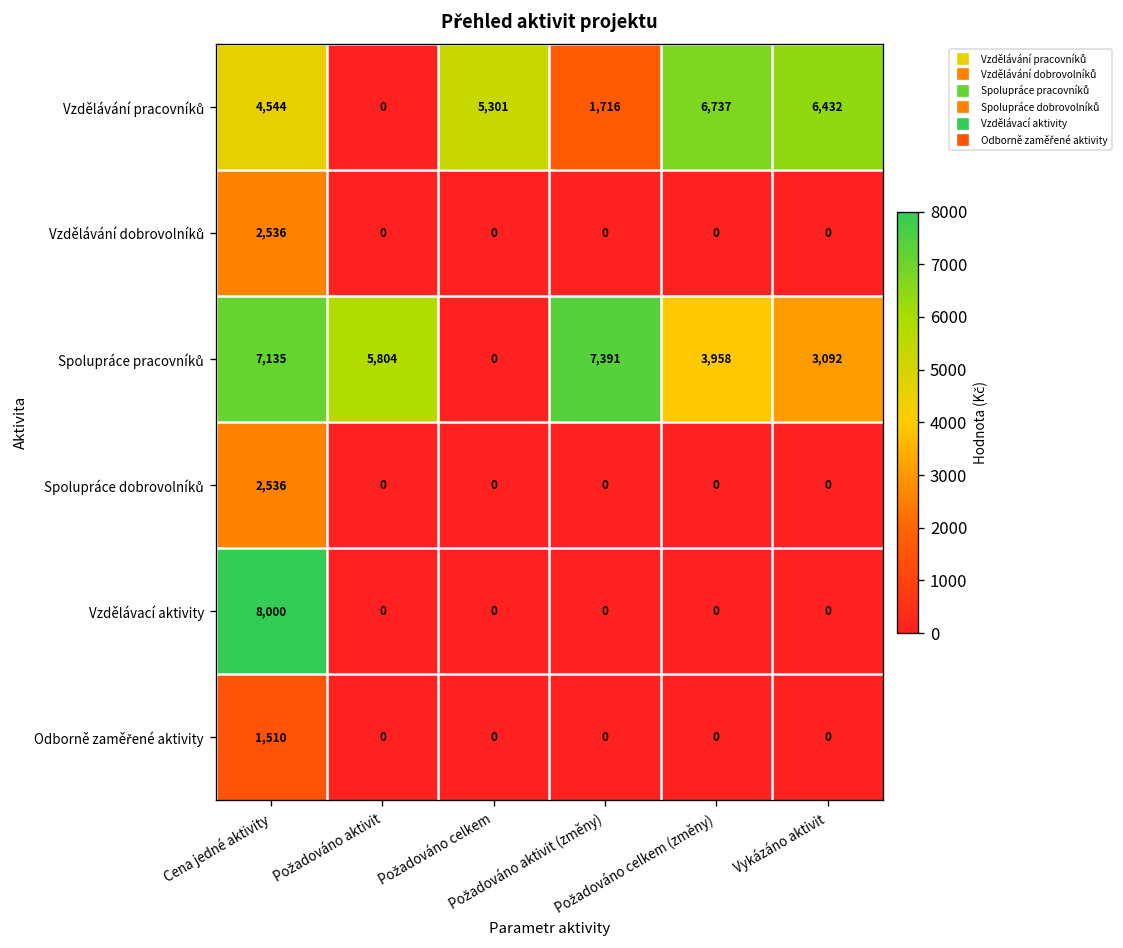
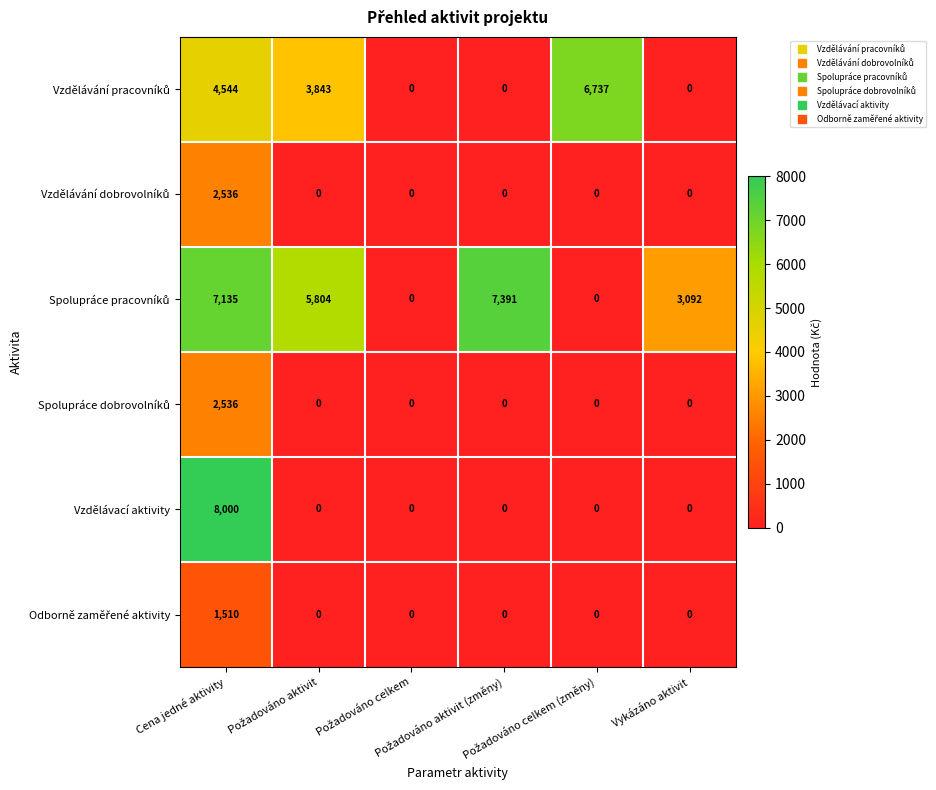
  {
    "Vzdělávání pracovníků": {
      "Cena jedné aktivity": "4,544",
-     "Požadováno aktivit": "0",
-     "Požadováno celkem": "5,301",
-     "Požadováno aktivit (změny)": "1,716",
+     "Požadováno aktivit": "3,843",
+     "Požadováno celkem": "0",
+     "Požadováno aktivit (změny)": "0",
      "Požadováno celkem (změny)": "6,737",
-     "Vykázáno aktivit": "6,432"
+     "Vykázáno aktivit": "0"
    },
    "Vzdělávání dobrovolníků": {
      "Cena jedné aktivity": "2,536",
      "Požadováno aktivit": "0",
      "Požadováno celkem": "0",
      "Požadováno aktivit (změny)": "0",
      "Požadováno celkem (změny)": "0",
      "Vykázáno aktivit": "0"
    },
    "Spolupráce pracovníků": {
      "Cena jedné aktivity": "7,135",
      "Požadováno aktivit": "5,804",
      "Požadováno celkem": "0",
      "Požadováno aktivit (změny)": "7,391",
-     "Požadováno celkem (změny)": "3,958",
+     "Požadováno celkem (změny)": "0",
      "Vykázáno aktivit": "3,092"
    },
    "Spolupráce dobrovolníků": {
      "Cena jedné aktivity": "2,536",
      "Požadováno aktivit": "0",
      "Požadováno celkem": "0",
      "Požadováno aktivit (změny)": "0",
      "Požadováno celkem (změny)": "0",
      "Vykázáno aktivit": "0"
    },
    "Vzdělávací aktivity": {
      "Cena jedné aktivity": "8,000",
      "Požadováno aktivit": "0",
      "Požadováno celkem": "0",
      "Požadováno aktivit (změny)": "0",
      "Požadováno celkem (změny)": "0",
      "Vykázáno aktivit": "0"
    },
    "Odborně zaměřené aktivity": {
      "Cena jedné aktivity": "1,510",
      "Požadováno aktivit": "0",
      "Požadováno celkem": "0",
      "Požadováno aktivit (změny)": "0",
      "Požadováno celkem (změny)": "0",
      "Vykázáno aktivit": "0"
    }
  }
